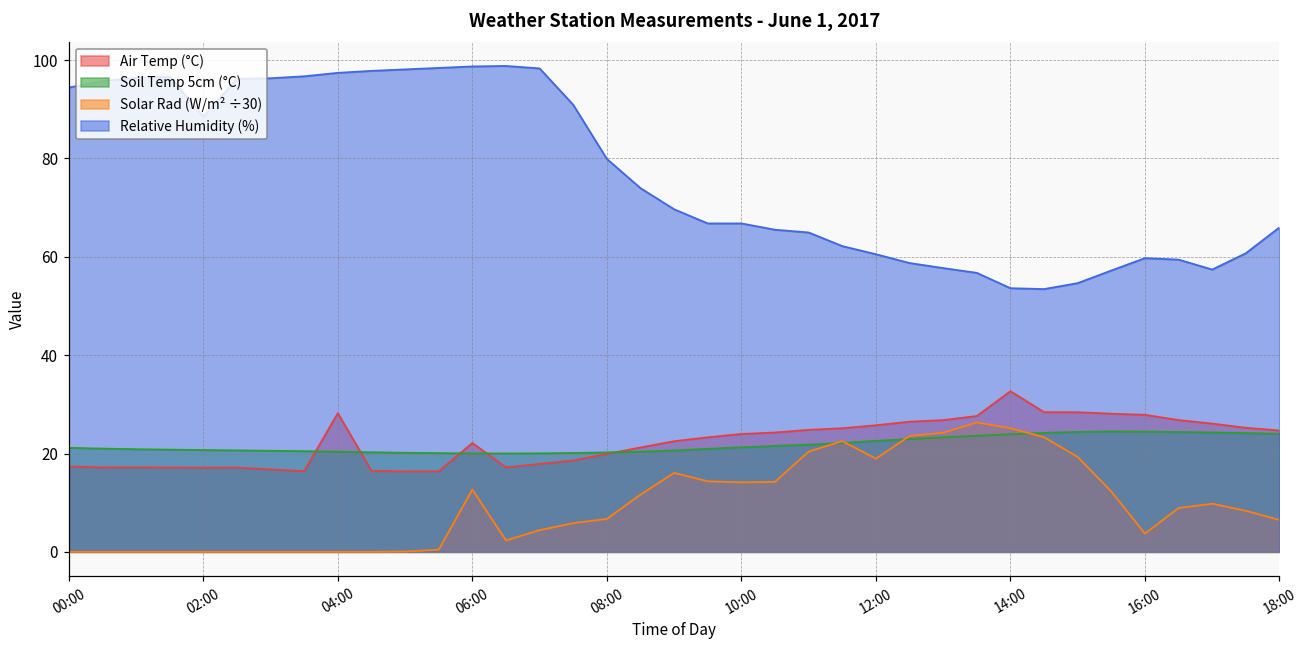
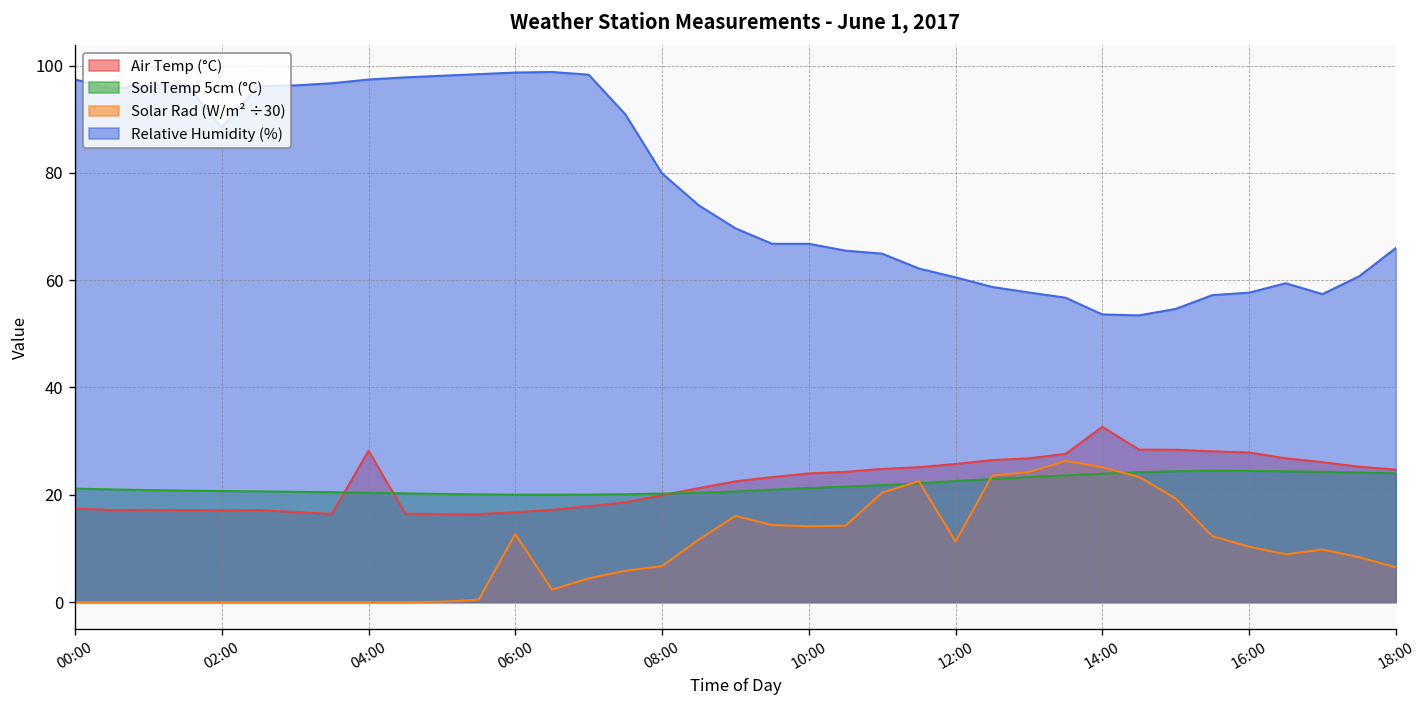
  {
    "Air Temp (°C)": {
      "00:00": 17,
      "02:00": 17,
      "04:00": 28,
-     "06:00": 22,
+     "06:00": 17,
      "10:00": 24,
      "12:00": 26,
      "14:00": 33,
      "16:00": 28,
      "18:00": 25
    },
    "Soil Temp 5cm (°C)": {
      "00:00": 21,
      "02:00": 21,
      "04:00": 20,
      "06:00": 20,
      "10:00": 21,
      "12:00": 23,
      "14:00": 24,
      "16:00": 24,
      "18:00": 24
    },
    "Solar Rad (W/m² ÷30)": {
      "00:00": 0,
      "02:00": 0,
      "04:00": 0,
      "06:00": 13,
      "08:00": 7,
      "10:00": 14,
-     "12:00": 19,
+     "12:00": 11,
      "14:00": 25,
-     "16:00": 4,
+     "16:00": 10,
      "18:00": 6
    },
    "Relative Humidity (%)": {
-     "00:00": 94,
+     "00:00": 97,
      "04:00": 97,
      "06:00": 99,
      "08:00": 80,
      "10:00": 67,
      "12:00": 61,
      "14:00": 54,
-     "16:00": 60,
+     "16:00": 58,
      "18:00": 66
    }
  }
